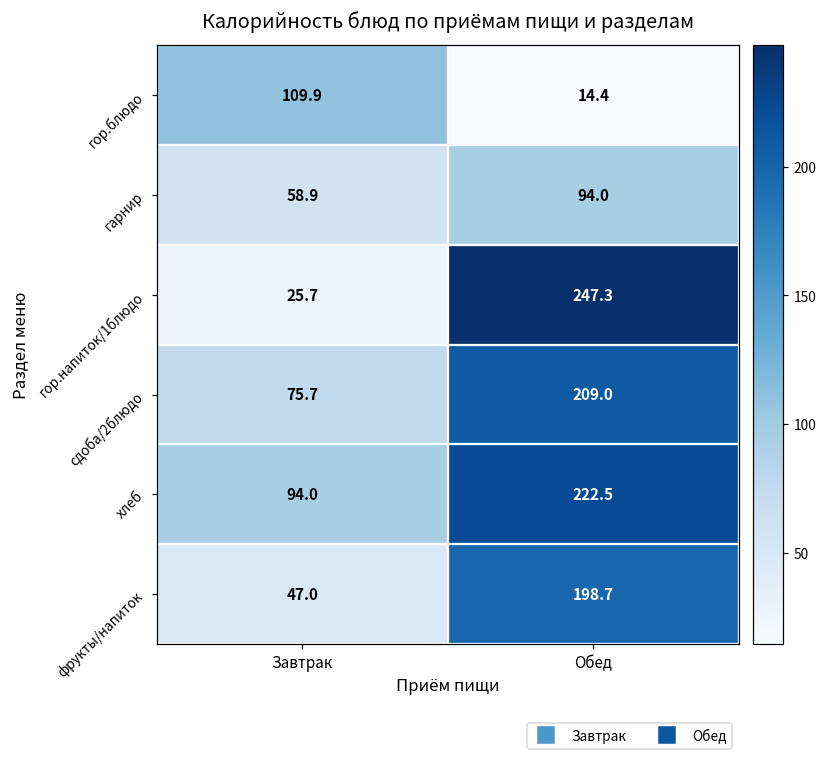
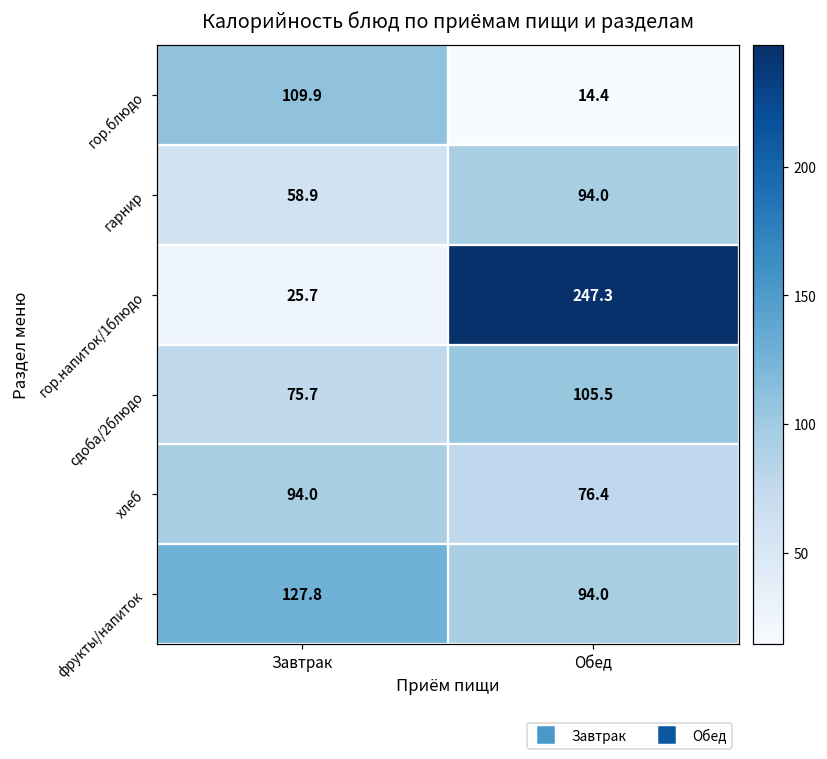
  {
    "гор.блюдо": {
      "Завтрак": 109.9,
      "Обед": 14.4
    },
    "гарнир": {
      "Завтрак": 58.9,
      "Обед": 94.0
    },
    "гор.напиток/1блюдо": {
      "Завтрак": 25.7,
      "Обед": 247.3
    },
    "сдоба/2блюдо": {
      "Завтрак": 75.7,
-     "Обед": 209.0
+     "Обед": 105.5
    },
    "хлеб": {
      "Завтрак": 94.0,
-     "Обед": 222.5
+     "Обед": 76.4
    },
    "фрукты/напиток": {
-     "Завтрак": 47.0,
-     "Обед": 198.7
+     "Завтрак": 127.8,
+     "Обед": 94.0
    }
  }
